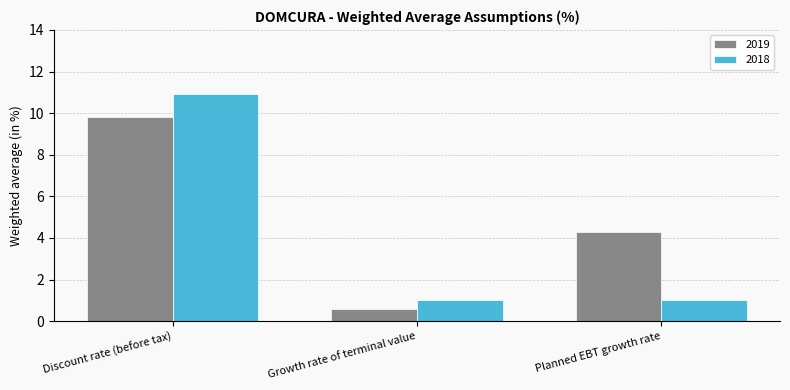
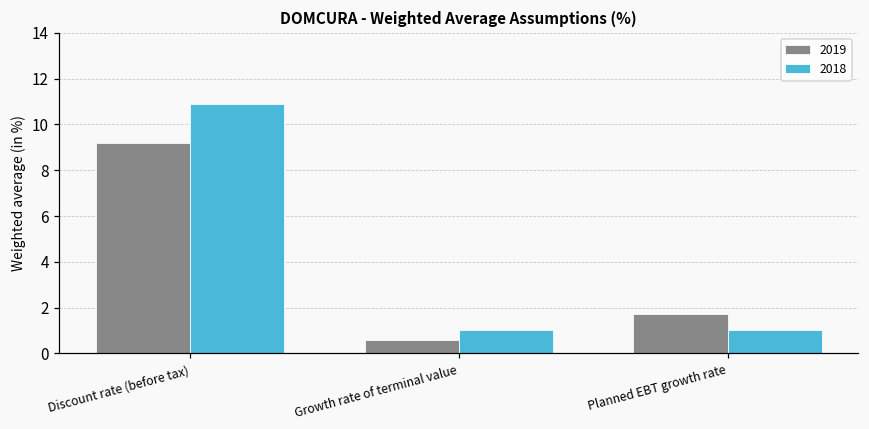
  {
    "2019": {
-     "Discount rate (before tax)": 9.8,
+     "Discount rate (before tax)": 9.2,
      "Growth rate of terminal value": 0.6,
-     "Planned EBT growth rate": 4.3
+     "Planned EBT growth rate": 1.7
    },
    "2018": {
      "Discount rate (before tax)": 10.9,
      "Growth rate of terminal value": 1.0,
      "Planned EBT growth rate": 1.0
    }
  }
